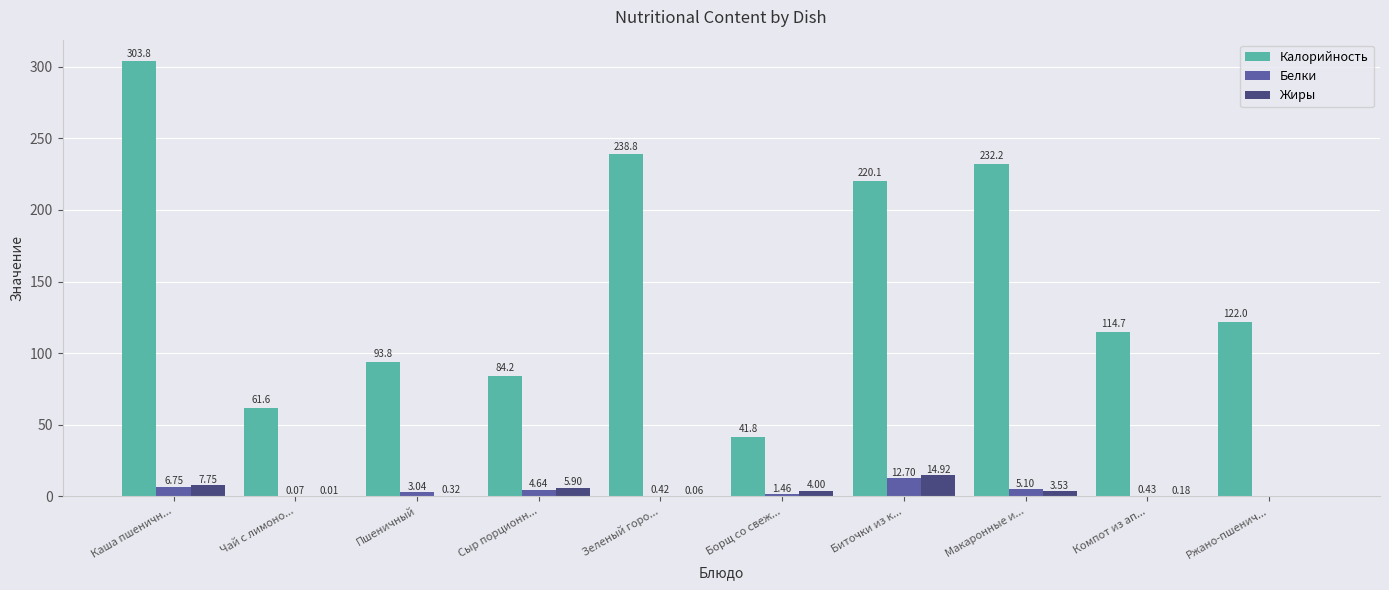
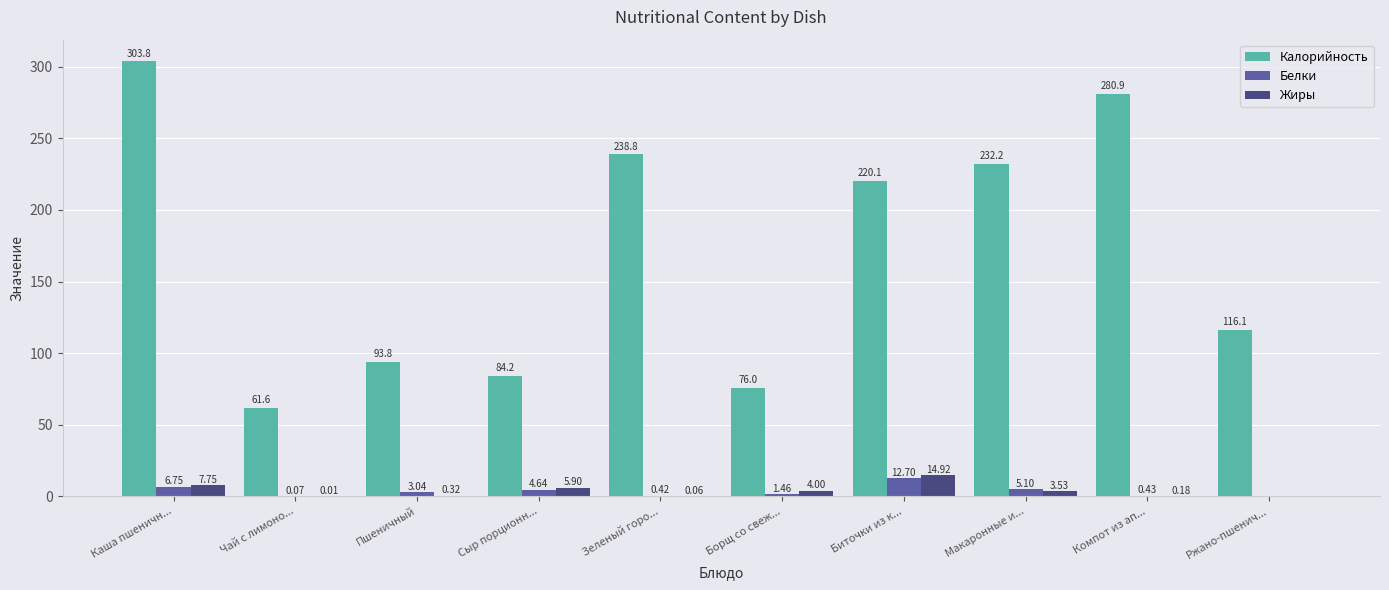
  {
    "Калорийность": {
      "Каша пшеничн...": 303.8,
      "Чай с лимоно...": 61.6,
      "Пшеничный": 93.8,
      "Сыр порционн...": 84.2,
      "Зеленый горо...": 238.8,
-     "Борщ со свеж...": 41.8,
+     "Борщ со свеж...": 76.0,
      "Биточки из к...": 220.1,
      "Макаронные и...": 232.2,
-     "Компот из ап...": 114.7,
-     "Ржано-пшенич...": 122.0
+     "Компот из ап...": 280.9,
+     "Ржано-пшенич...": 116.1
    }
  }
